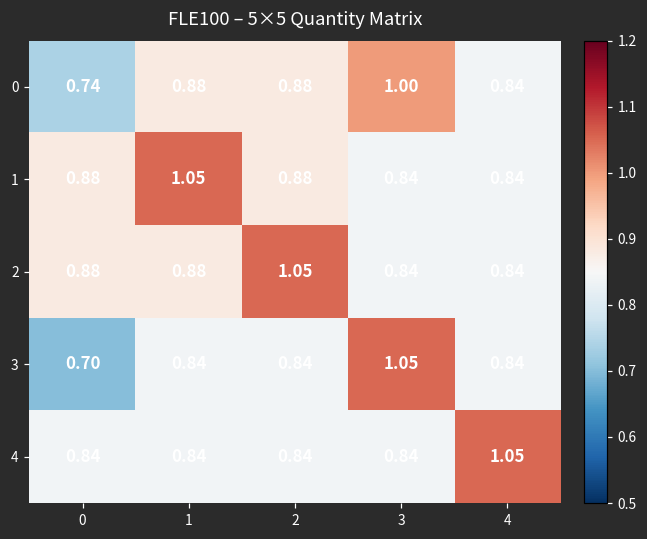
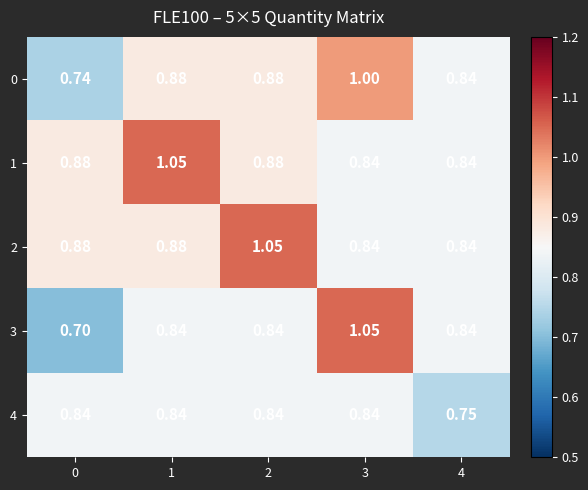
  {
    "0": {
      "0": 0.74,
      "3": 1.00
    },
    "1": {
      "1": 1.05
    },
    "2": {
      "2": 1.05
    },
    "3": {
      "0": 0.70,
      "3": 1.05
    },
    "4": {
-     "4": 1.05
+     "4": 0.75
    }
  }
